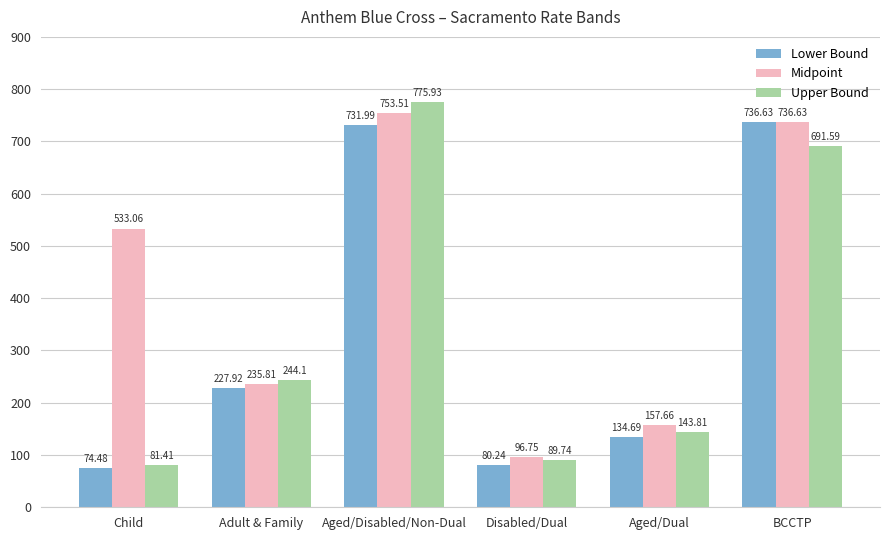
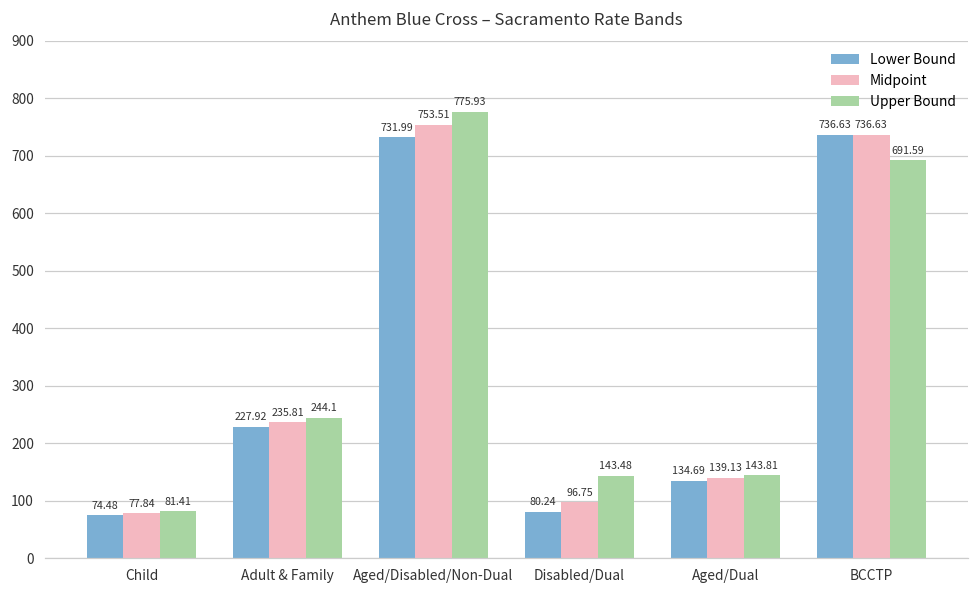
  {
    "Lower Bound": {
      "Child": 74.48,
      "Adult & Family": 227.92,
      "Aged/Disabled/Non-Dual": 731.99,
      "Disabled/Dual": 80.24,
      "Aged/Dual": 134.69,
      "BCCTP": 736.63
    },
    "Midpoint": {
-     "Child": 533.06,
+     "Child": 77.84,
      "Adult & Family": 235.81,
      "Aged/Disabled/Non-Dual": 753.51,
      "Disabled/Dual": 96.75,
-     "Aged/Dual": 157.66,
+     "Aged/Dual": 139.13,
      "BCCTP": 736.63
    },
    "Upper Bound": {
      "Child": 81.41,
      "Adult & Family": 244.1,
      "Aged/Disabled/Non-Dual": 775.93,
-     "Disabled/Dual": 89.74,
+     "Disabled/Dual": 143.48,
      "Aged/Dual": 143.81,
      "BCCTP": 691.59
    }
  }
